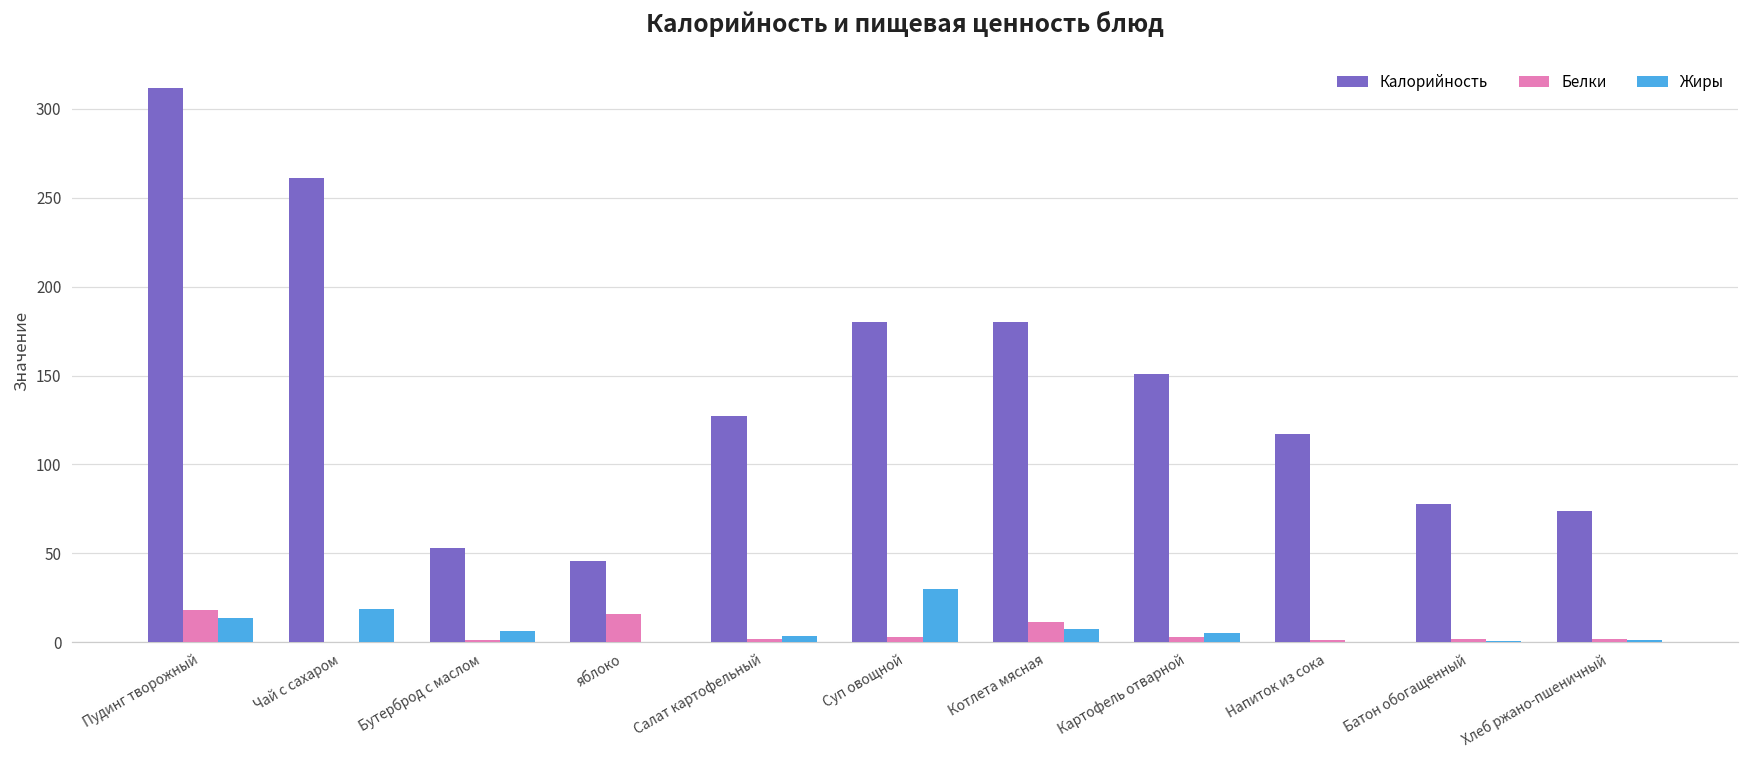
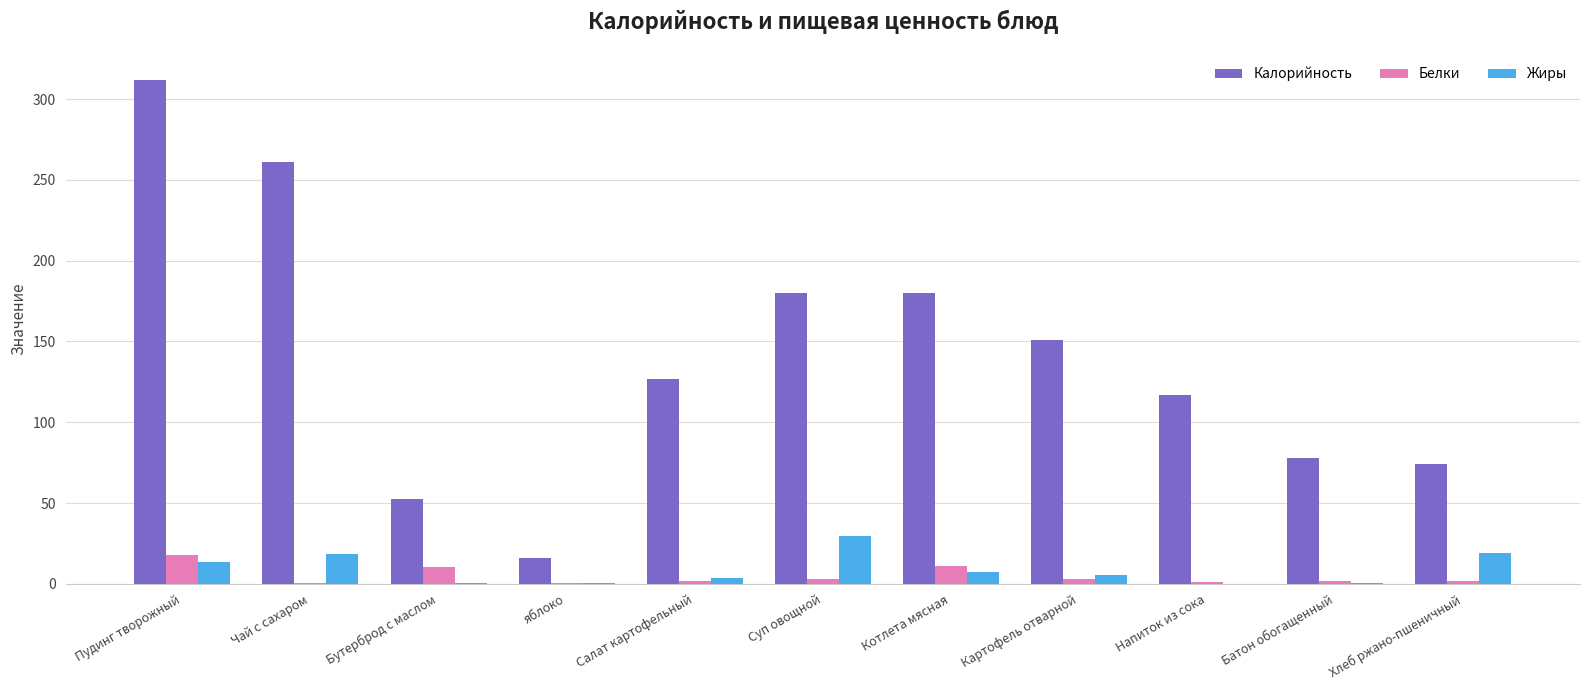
  {
    "Калорийность": {
      "Пудинг творожный": 312,
      "Чай с сахаром": 261,
      "Бутерброд с маслом": 53,
-     "яблоко": 46,
+     "яблоко": 16,
      "Салат картофельный": 127,
      "Суп овощной": 180,
      "Котлета мясная": 180,
      "Картофель отварной": 151,
      "Напиток из сока": 117,
      "Батон обогащенный": 78,
      "Хлеб ржано-пшеничный": 74
    },
    "Белки": {
      "Пудинг творожный": 18,
-     "Бутерброд с маслом": 2,
-     "яблоко": 16,
+     "Бутерброд с маслом": 11,
+     "яблоко": 0,
      "Салат картофельный": 2,
      "Суп овощной": 3,
      "Котлета мясная": 11,
      "Картофель отварной": 3,
      "Батон обогащенный": 2,
      "Хлеб ржано-пшеничный": 2
    },
    "Жиры": {
      "Пудинг творожный": 14,
      "Чай с сахаром": 19,
-     "Бутерброд с маслом": 6,
+     "Бутерброд с маслом": 1,
      "Салат картофельный": 4,
      "Суп овощной": 30,
      "Котлета мясная": 7,
      "Картофель отварной": 5,
      "Напиток из сока": 0,
-     "Хлеб ржано-пшеничный": 1
+     "Хлеб ржано-пшеничный": 19
    }
  }
